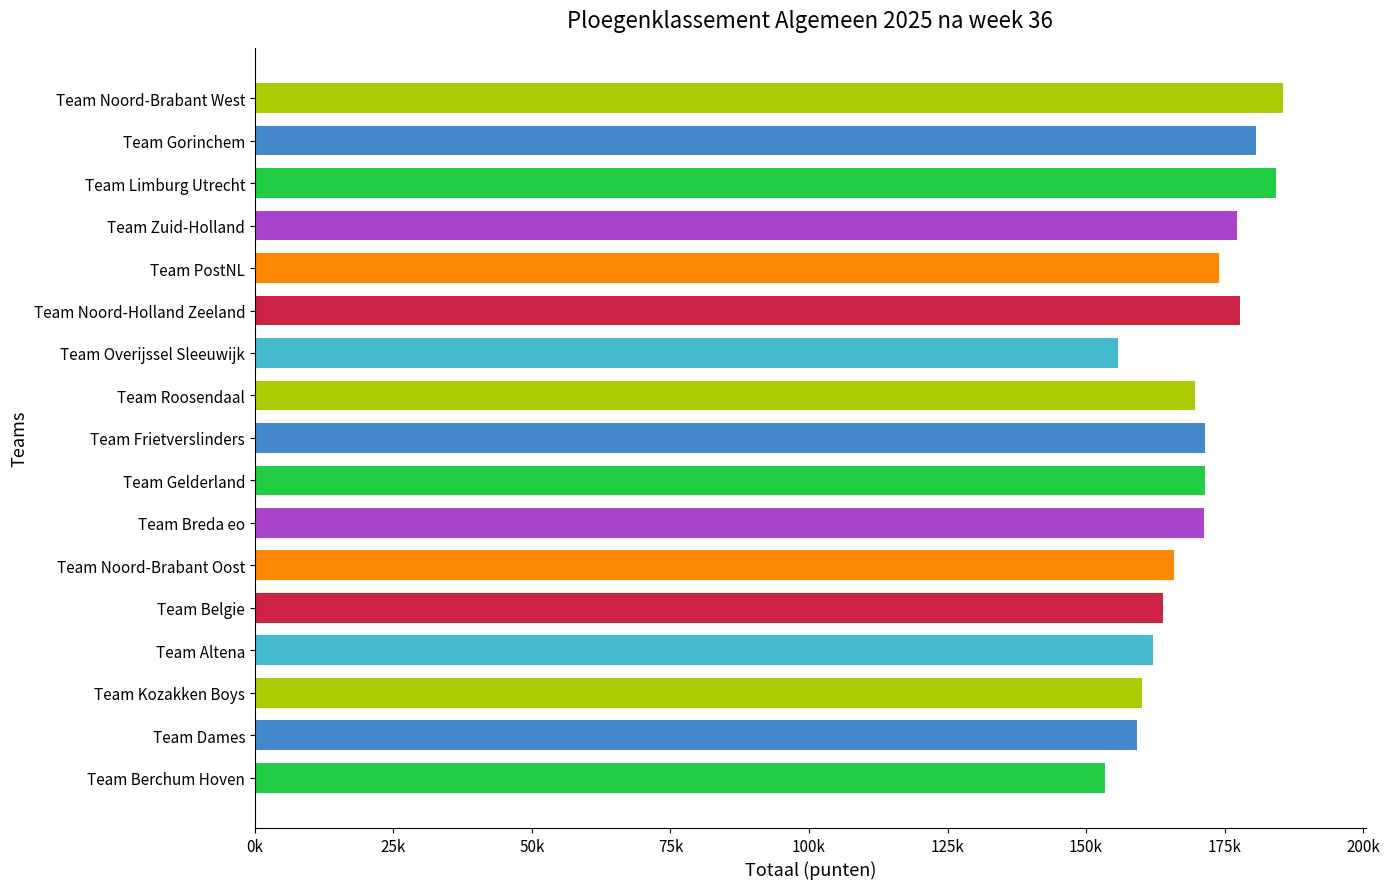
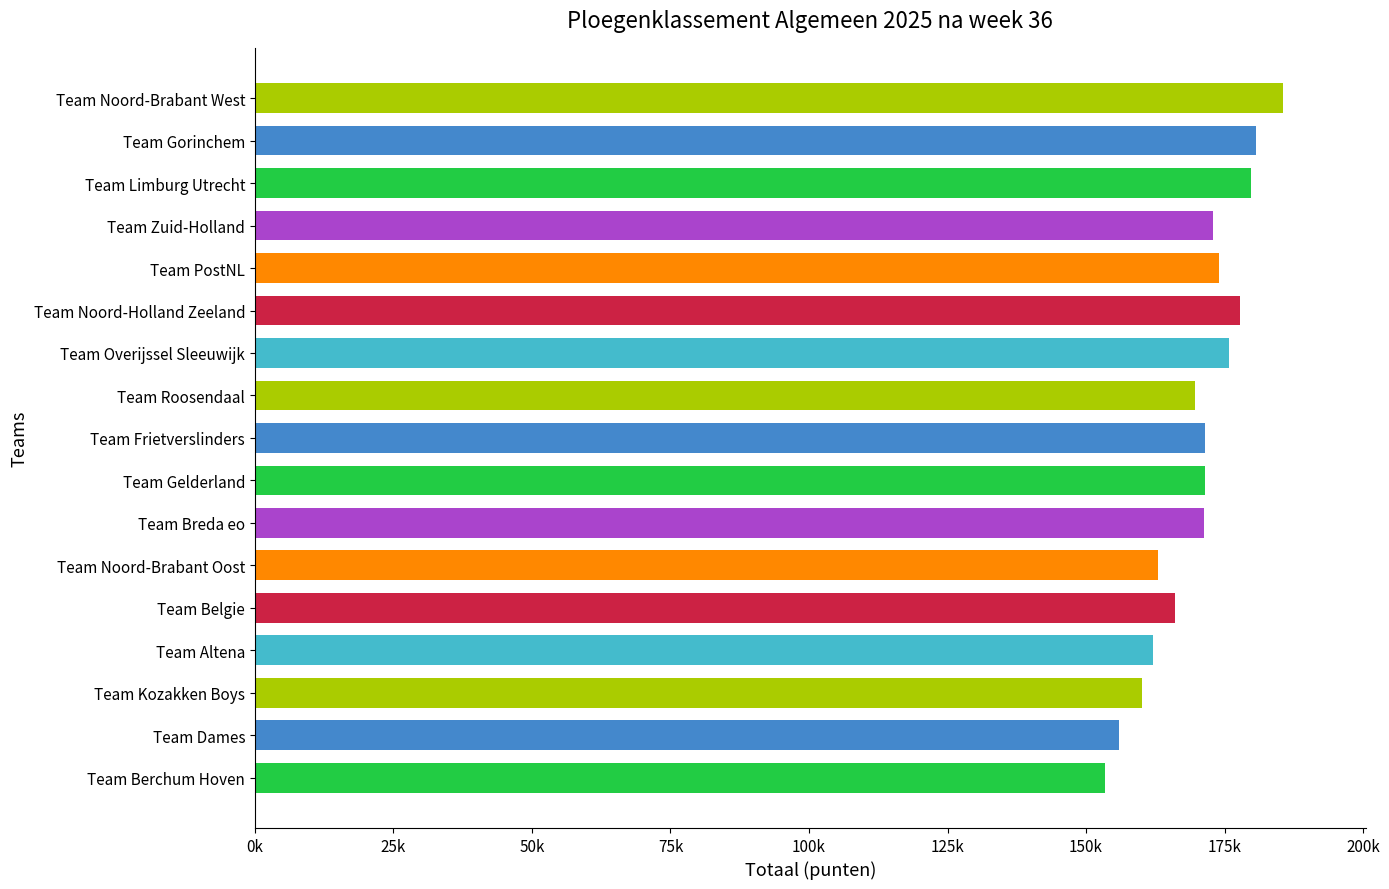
  {
    "Team Noord-Brabant West": 186000,
    "Team Gorinchem": 181000,
-   "Team Limburg Utrecht": 184000,
-   "Team Zuid-Holland": 177000,
+   "Team Limburg Utrecht": 180000,
+   "Team Zuid-Holland": 173000,
    "Team PostNL": 174000,
    "Team Noord-Holland Zeeland": 178000,
-   "Team Overijssel Sleeuwijk": 156000,
+   "Team Overijssel Sleeuwijk": 176000,
    "Team Roosendaal": 170000,
    "Team Frietverslinders": 171000,
    "Team Gelderland": 171000,
    "Team Breda eo": 171000,
-   "Team Noord-Brabant Oost": 166000,
-   "Team Belgie": 164000,
+   "Team Noord-Brabant Oost": 163000,
+   "Team Belgie": 166000,
    "Team Altena": 162000,
    "Team Kozakken Boys": 160000,
-   "Team Dames": 159000,
+   "Team Dames": 156000,
    "Team Berchum Hoven": 153000
  }
